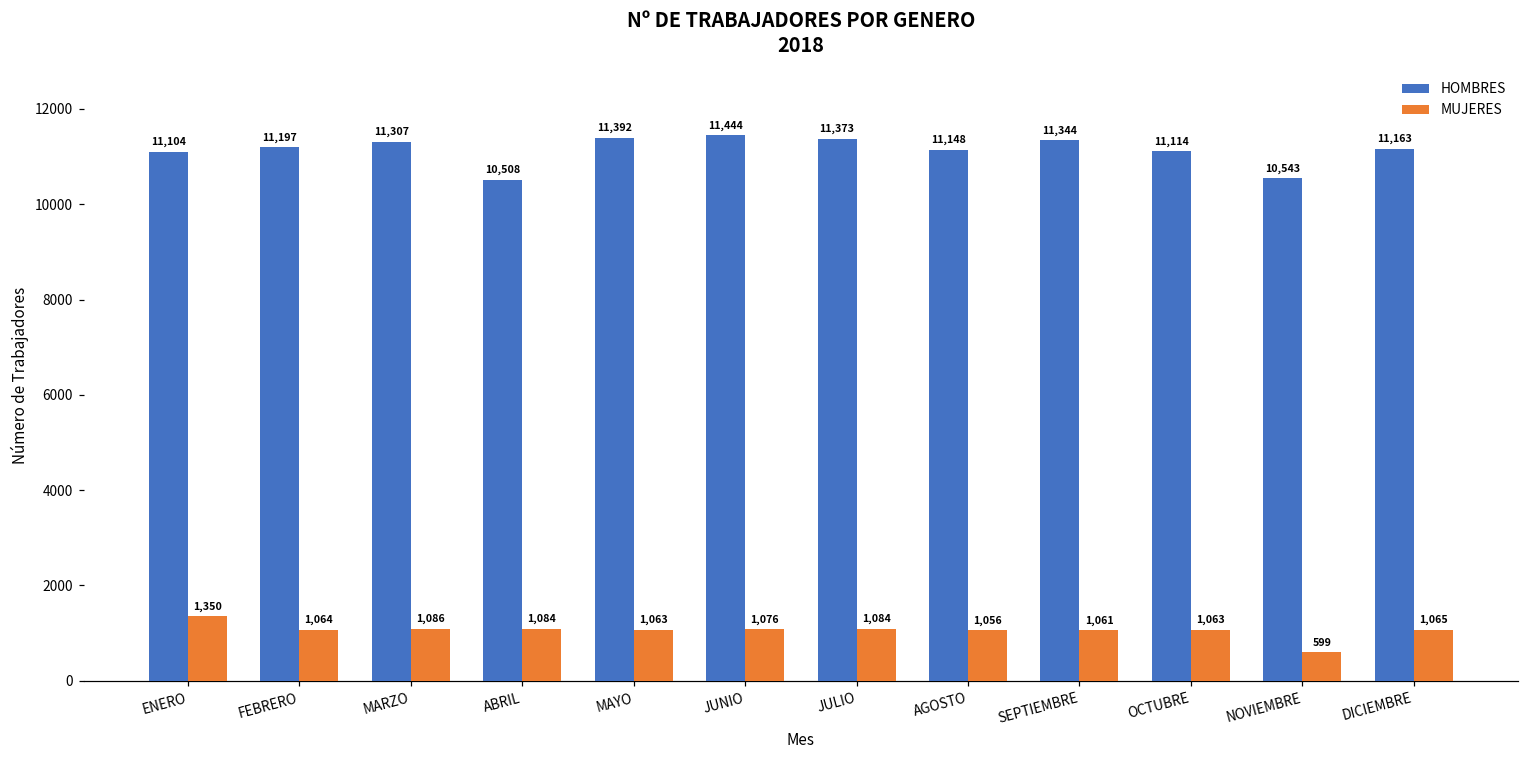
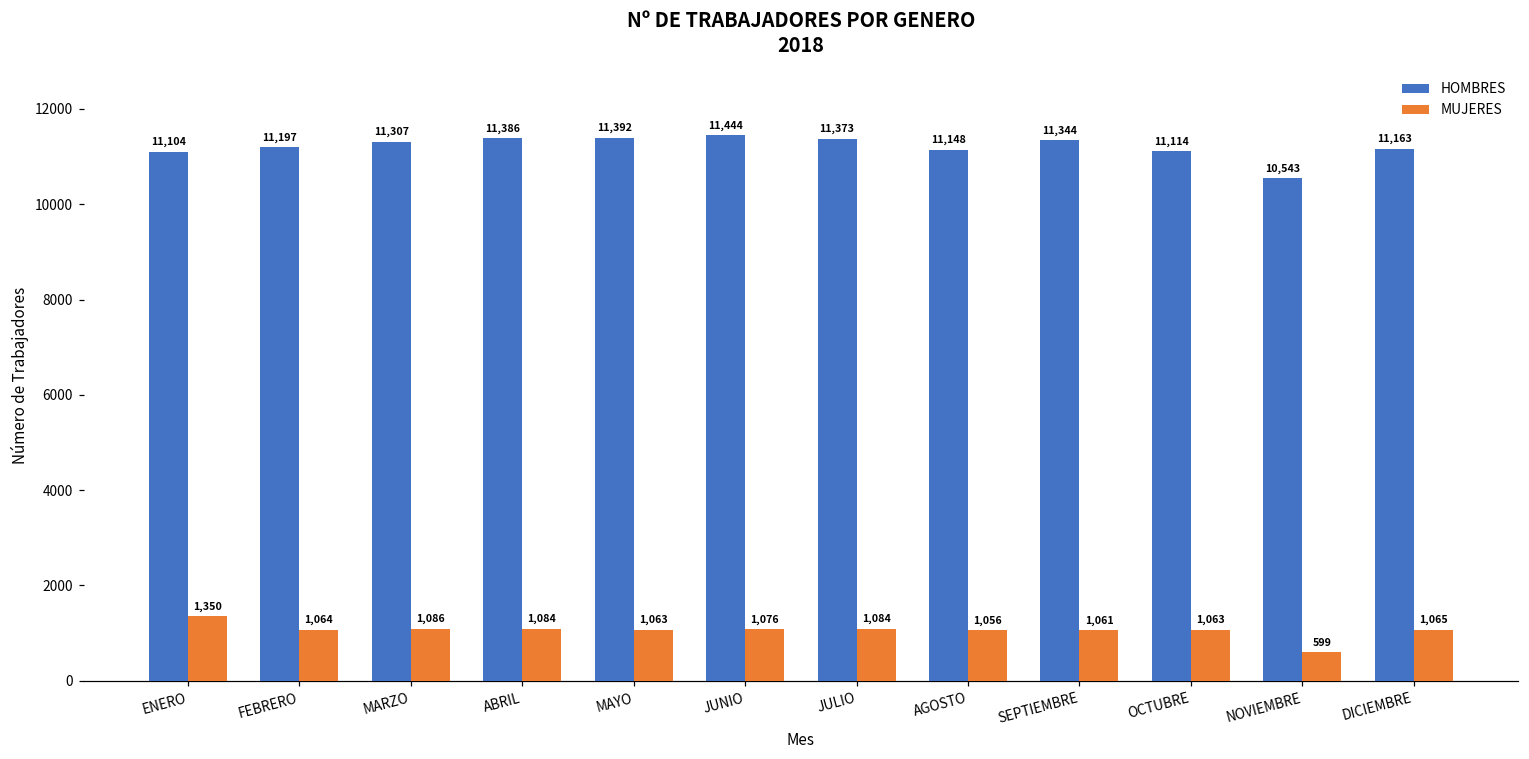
  {
    "HOMBRES": {
      "ENERO": "11,104",
      "FEBRERO": "11,197",
      "MARZO": "11,307",
-     "ABRIL": "10,508",
+     "ABRIL": "11,386",
      "MAYO": "11,392",
      "JUNIO": "11,444",
      "JULIO": "11,373",
      "AGOSTO": "11,148",
      "SEPTIEMBRE": "11,344",
      "OCTUBRE": "11,114",
      "NOVIEMBRE": "10,543",
      "DICIEMBRE": "11,163"
    },
    "MUJERES": {
      "ENERO": "1,350",
      "FEBRERO": "1,064",
      "MARZO": "1,086",
      "ABRIL": "1,084",
      "MAYO": "1,063",
      "JUNIO": "1,076",
      "JULIO": "1,084",
      "AGOSTO": "1,056",
      "SEPTIEMBRE": "1,061",
      "OCTUBRE": "1,063",
      "NOVIEMBRE": "599",
      "DICIEMBRE": "1,065"
    }
  }
